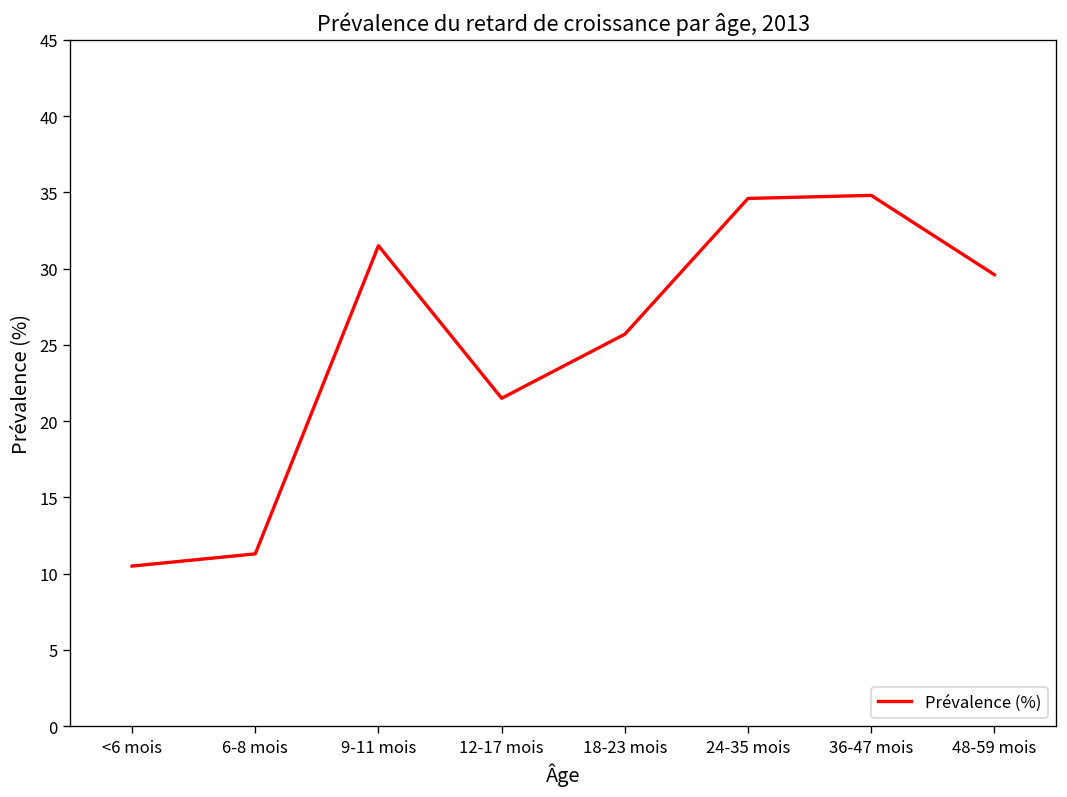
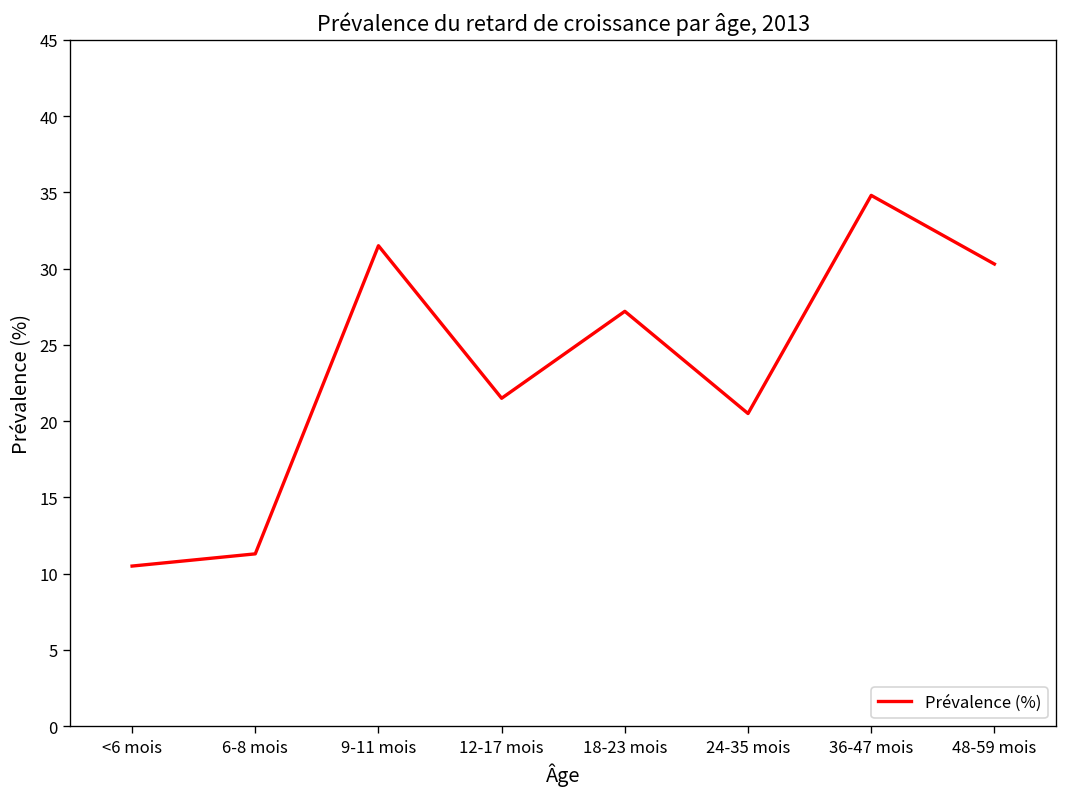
  {
    "<6 mois": 10.5,
    "6-8 mois": 11.3,
    "9-11 mois": 31.5,
    "12-17 mois": 21.5,
-   "18-23 mois": 25.7,
-   "24-35 mois": 34.6,
+   "18-23 mois": 27.2,
+   "24-35 mois": 20.5,
    "36-47 mois": 34.8,
-   "48-59 mois": 29.6
+   "48-59 mois": 30.3
  }
